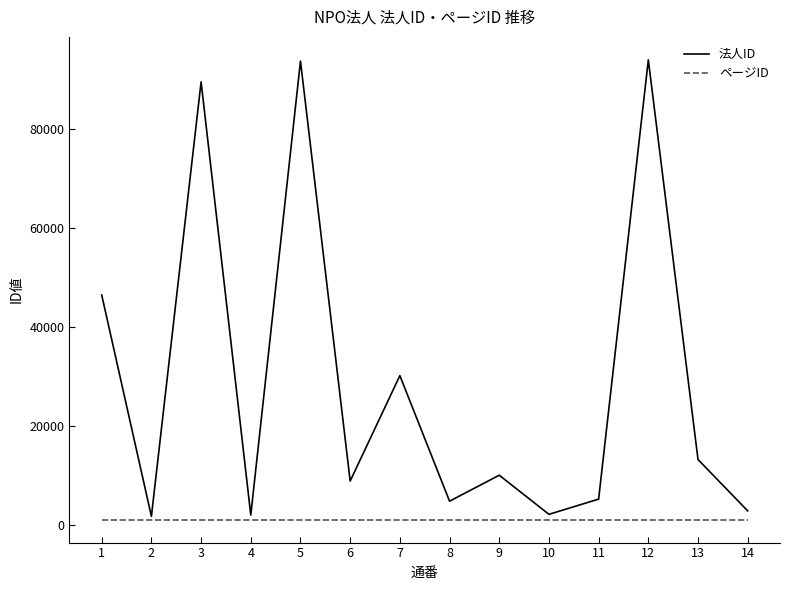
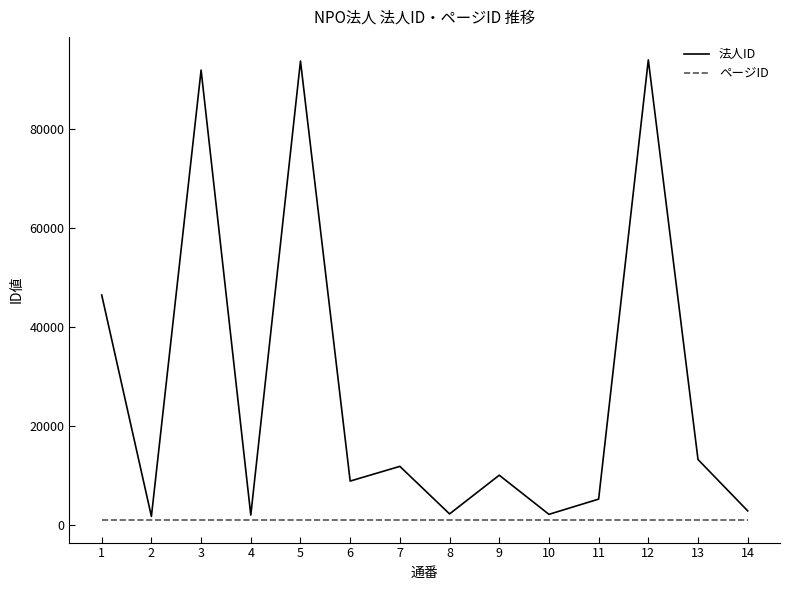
  {
    "法人ID": {
      "1": 46000,
      "2": 2000,
-     "3": 89000,
+     "3": 92000,
      "4": 2000,
      "5": 94000,
      "6": 9000,
-     "7": 30000,
-     "8": 5000,
+     "7": 12000,
+     "8": 2000,
      "9": 10000,
      "10": 2000,
      "11": 5000,
      "12": 94000,
      "13": 13000,
      "14": 3000
    },
    "ページID": {
      "1": 1000,
      "2": 1000,
      "3": 1000,
      "4": 1000,
      "5": 1000,
      "6": 1000,
      "7": 1000,
      "8": 1000,
      "9": 1000,
      "10": 1000,
      "11": 1000,
      "12": 1000,
      "13": 1000,
      "14": 1000
    }
  }
